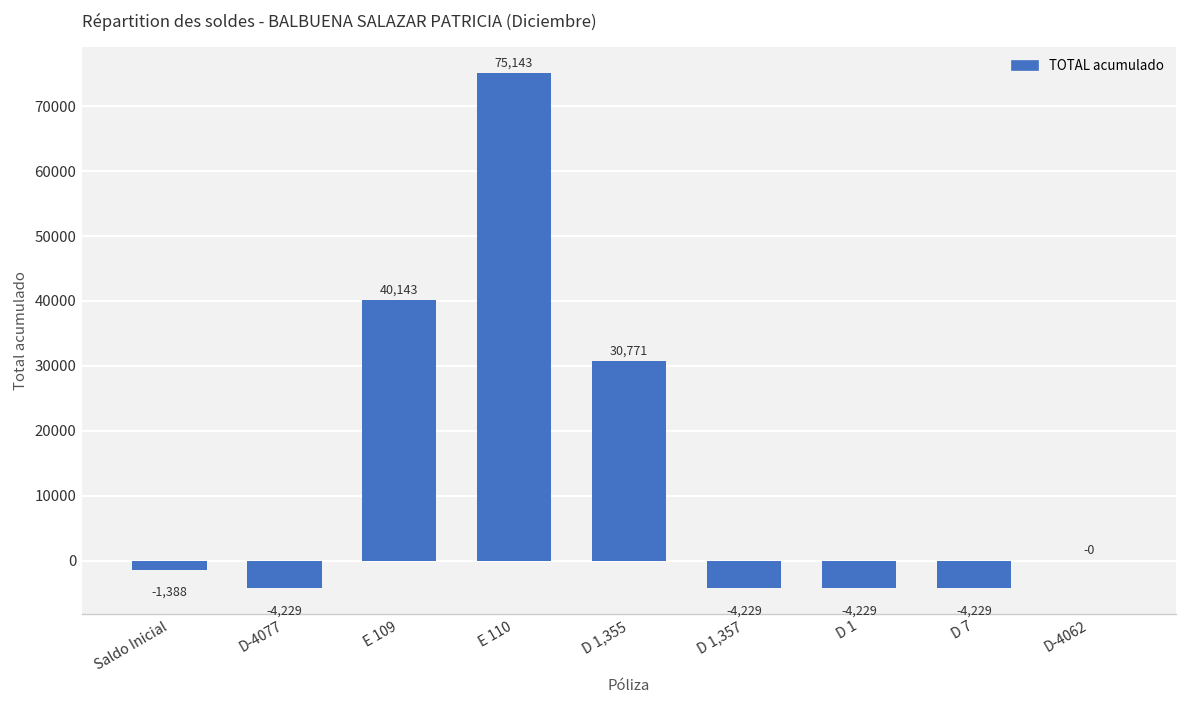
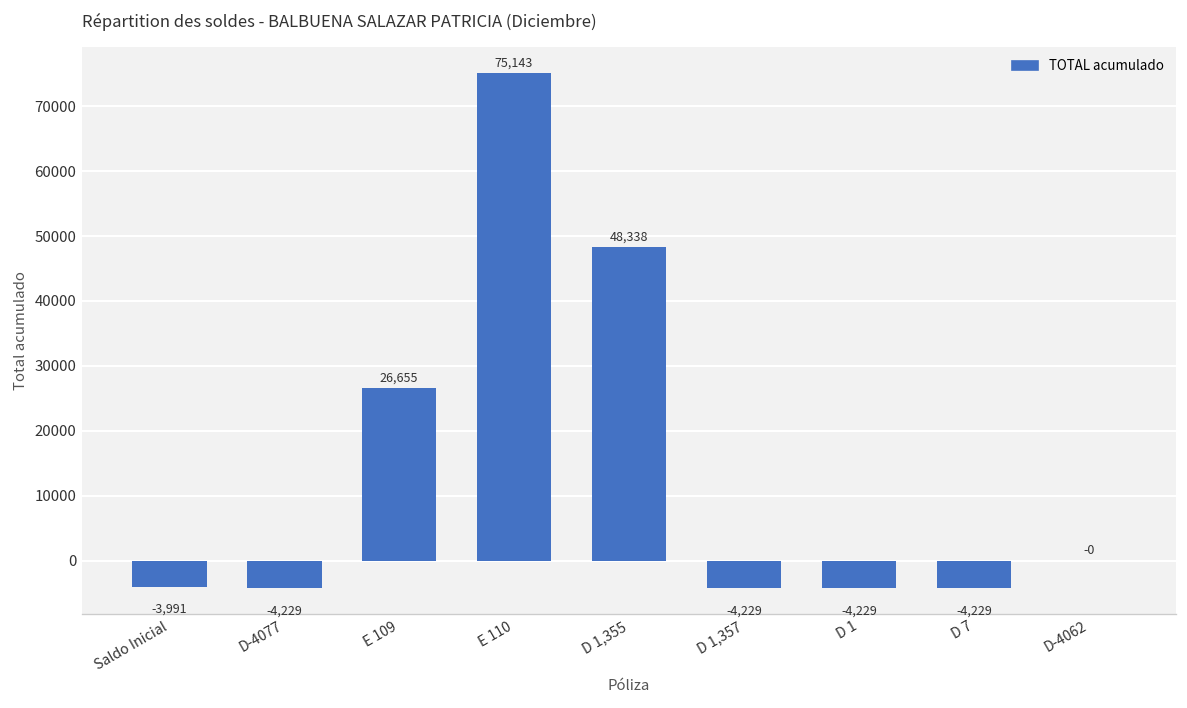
  {
-   "Saldo Inicial": "-1,388",
+   "Saldo Inicial": "-3,991",
    "D-4077": "-4,229",
-   "E 109": "40,143",
+   "E 109": "26,655",
    "E 110": "75,143",
-   "D 1,355": "30,771",
+   "D 1,355": "48,338",
    "D 1,357": "-4,229",
    "D 1": "-4,229",
    "D 7": "-4,229",
    "D-4062": "-0"
  }
